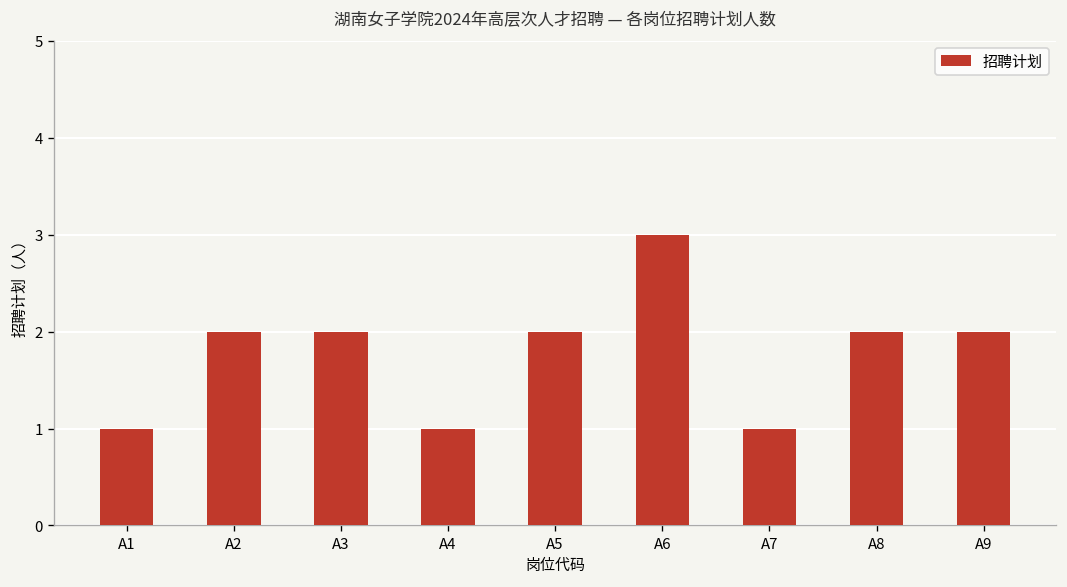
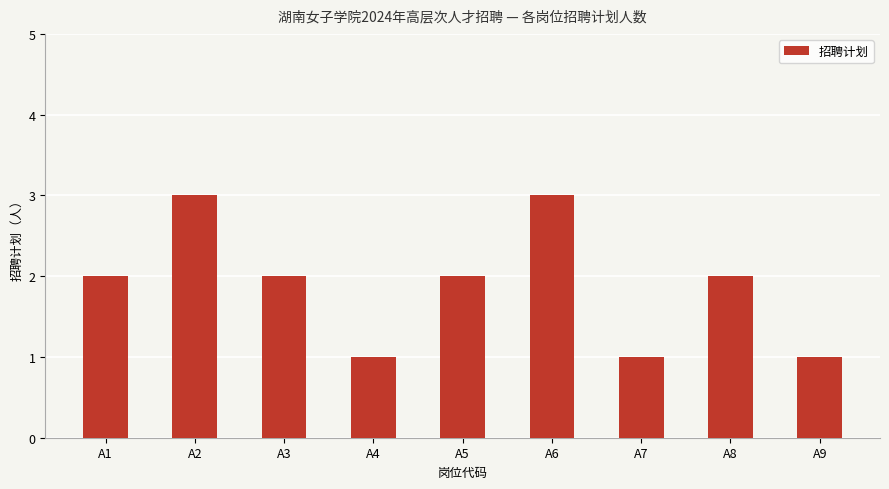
  {
-   "A1": 1,
-   "A2": 2,
+   "A1": 2,
+   "A2": 3,
    "A3": 2,
    "A4": 1,
    "A5": 2,
    "A6": 3,
    "A7": 1,
    "A8": 2,
-   "A9": 2
+   "A9": 1
  }
